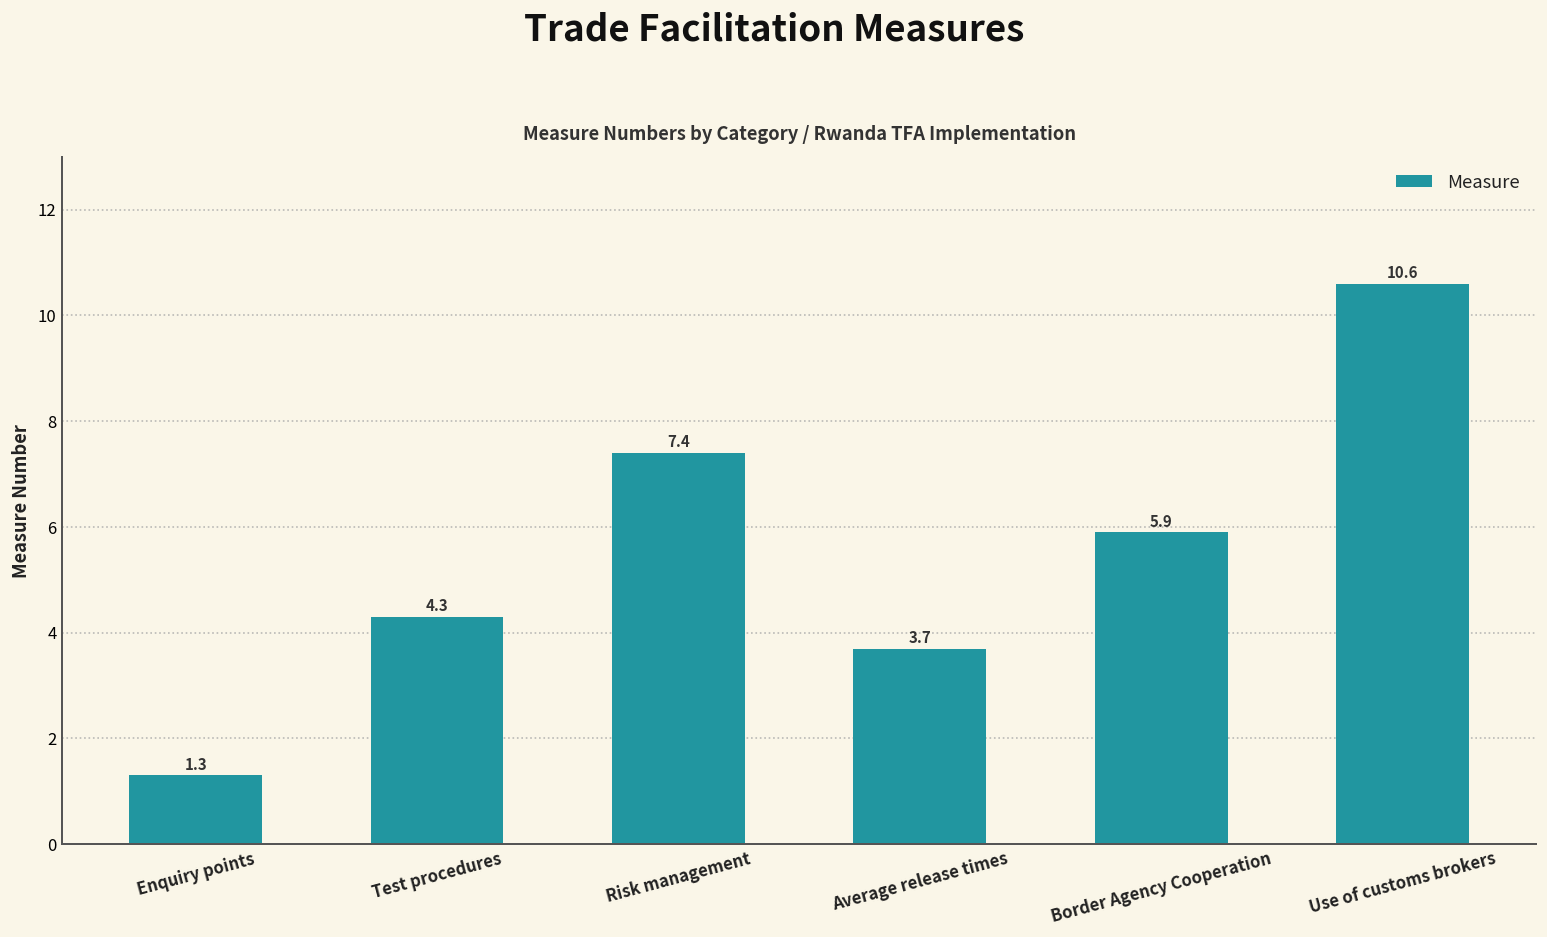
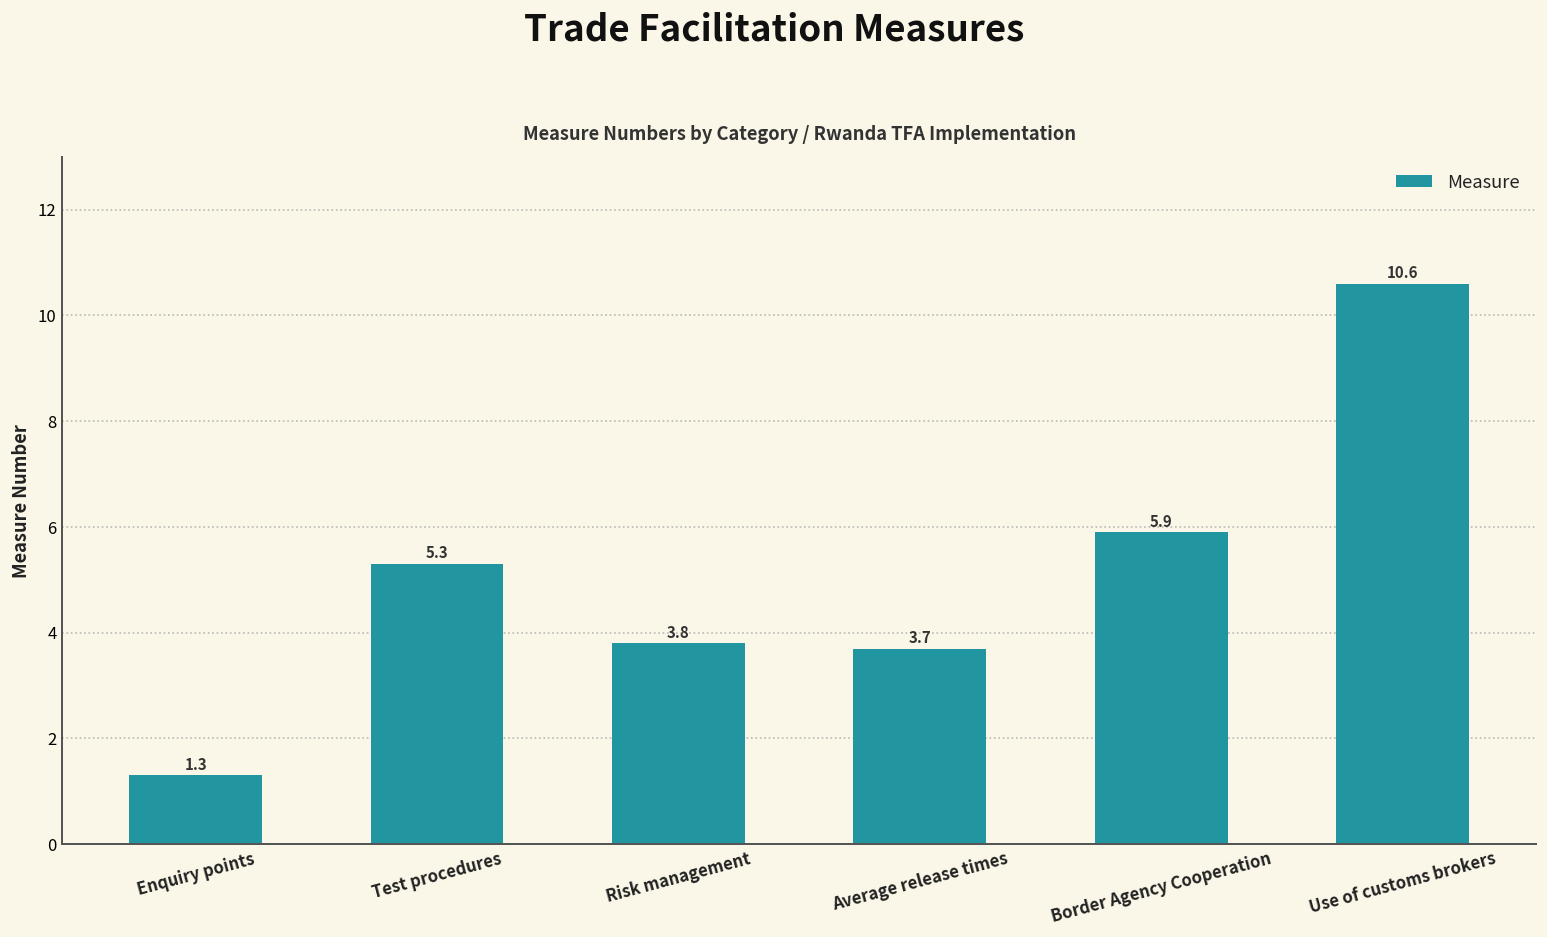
  {
    "Enquiry points": 1.3,
-   "Test procedures": 4.3,
-   "Risk management": 7.4,
+   "Test procedures": 5.3,
+   "Risk management": 3.8,
    "Average release times": 3.7,
    "Border Agency Cooperation": 5.9,
    "Use of customs brokers": 10.6
  }
